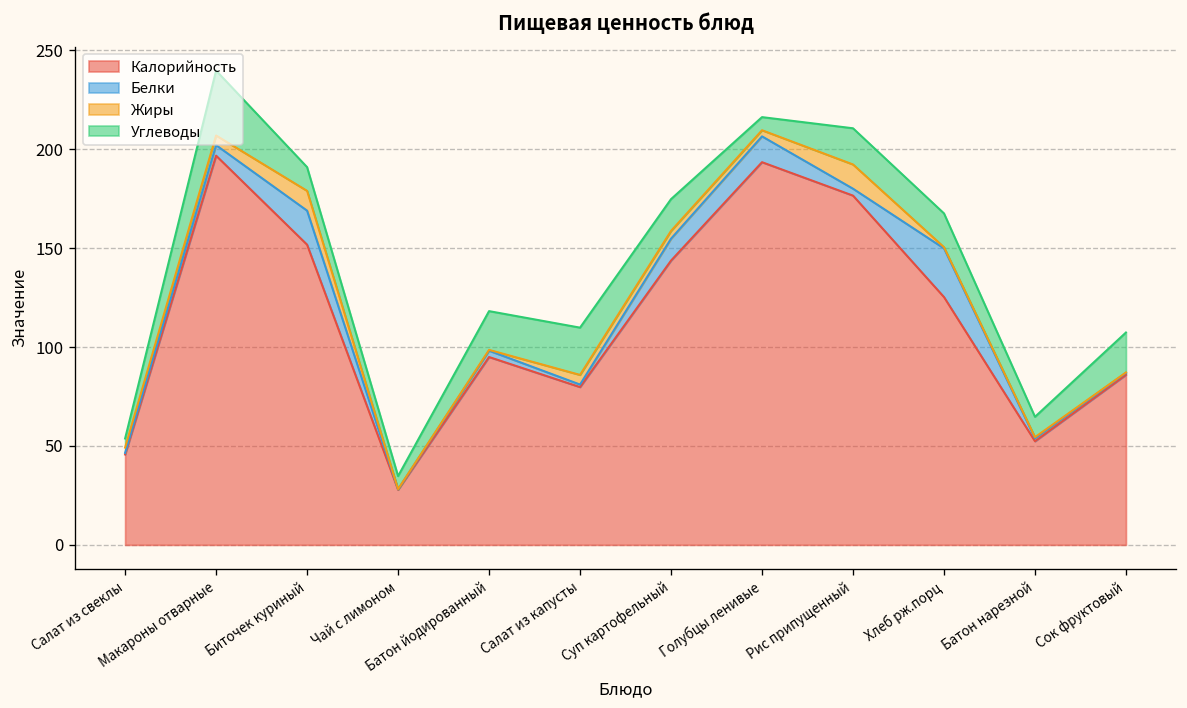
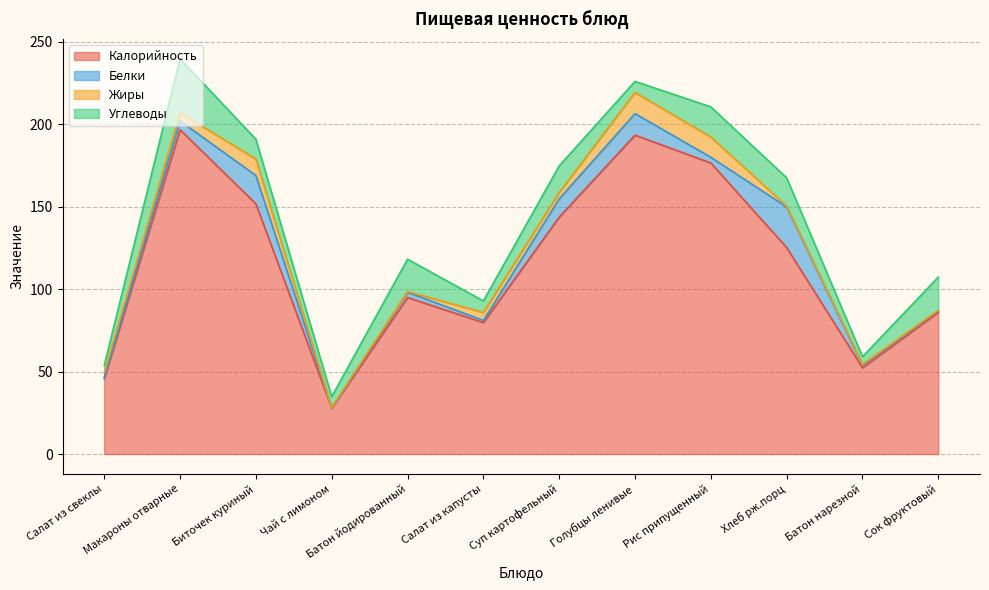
  {
    "Калорийность": {
      "Макароны отварные": 197,
      "Биточек куриный": 152,
      "Батон йодированный": 95,
      "Суп картофельный": 144,
      "Голубцы ленивые": 194,
      "Рис припущенный": 177,
      "Хлеб рж.порц": 125
    },
    "Белки": {
      "Биточек куриный": 17,
      "Суп картофельный": 11,
      "Голубцы ленивые": 13,
      "Рис припущенный": 3
    },
    "Жиры": {
      "Салат из свеклы": 3,
      "Биточек куриный": 10,
      "Салат из капусты": 5,
      "Суп картофельный": 4,
-     "Голубцы ленивые": 3,
+     "Голубцы ленивые": 13,
      "Рис припущенный": 12
    },
    "Углеводы": {
      "Салат из свеклы": 5,
      "Биточек куриный": 12,
      "Чай с лимоном": 7,
      "Батон йодированный": 20,
-     "Салат из капусты": 24,
+     "Салат из капусты": 7,
      "Суп картофельный": 16,
      "Голубцы ленивые": 7,
      "Рис припущенный": 18,
      "Хлеб рж.порц": 17,
-     "Батон нарезной": 10,
+     "Батон нарезной": 5,
      "Сок фруктовый": 20
    }
  }
